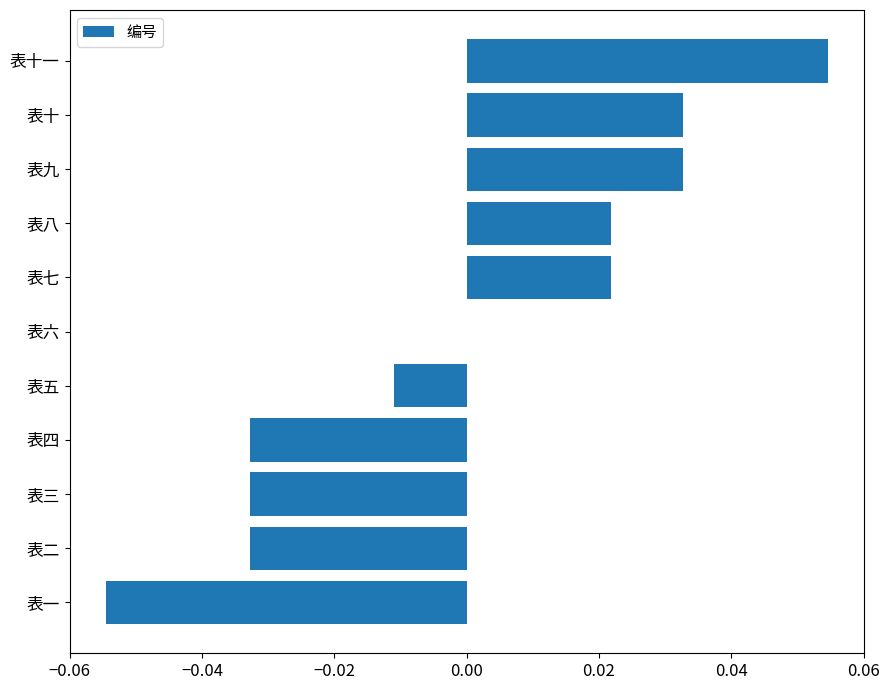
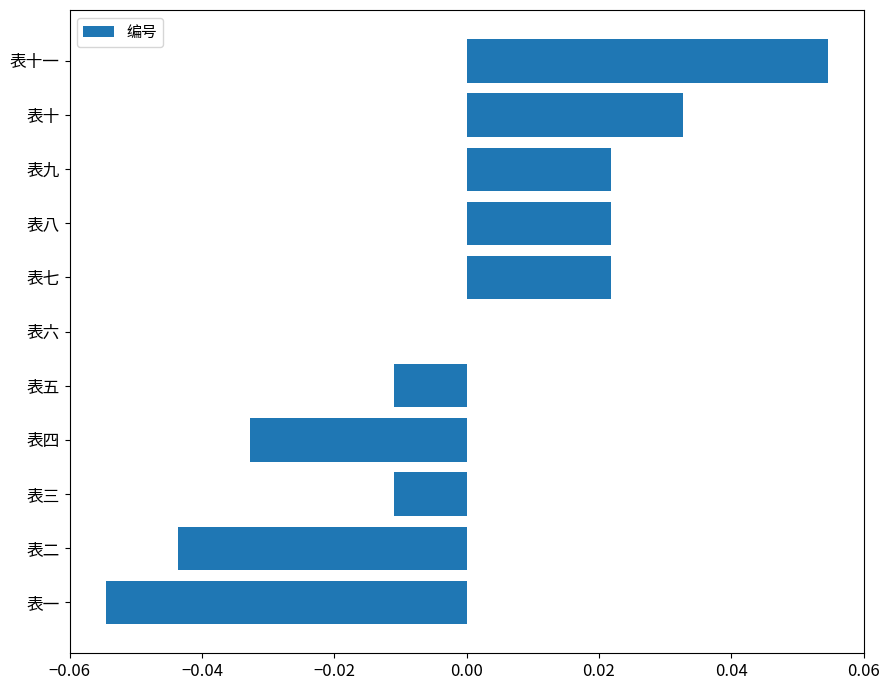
  {
    "表十一": 0.055,
    "表十": 0.033,
-   "表九": 0.033,
+   "表九": 0.022,
    "表八": 0.022,
    "表七": 0.022,
    "表六": 0.000,
    "表五": -0.011,
    "表四": -0.033,
-   "表三": -0.033,
-   "表二": -0.033,
+   "表三": -0.011,
+   "表二": -0.044,
    "表一": -0.055
  }
